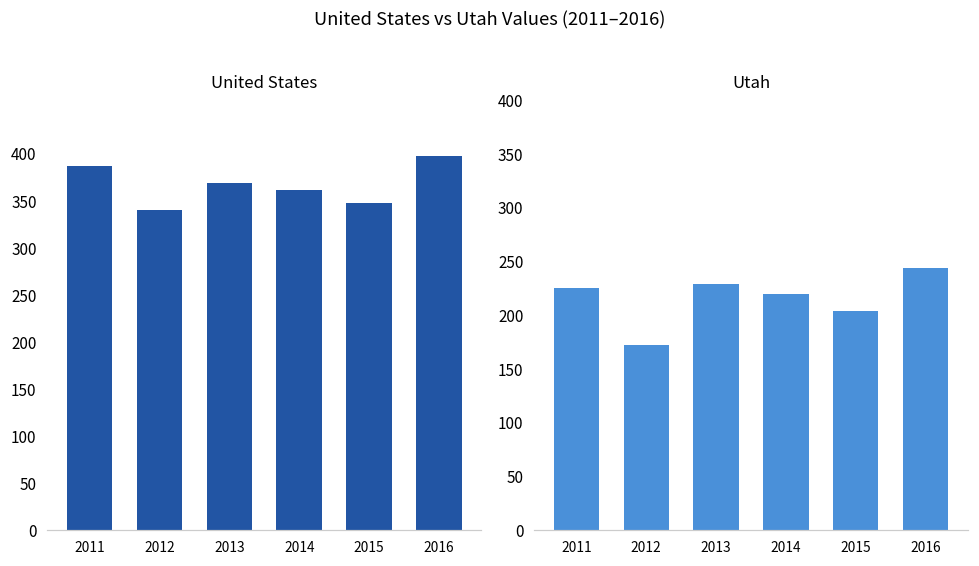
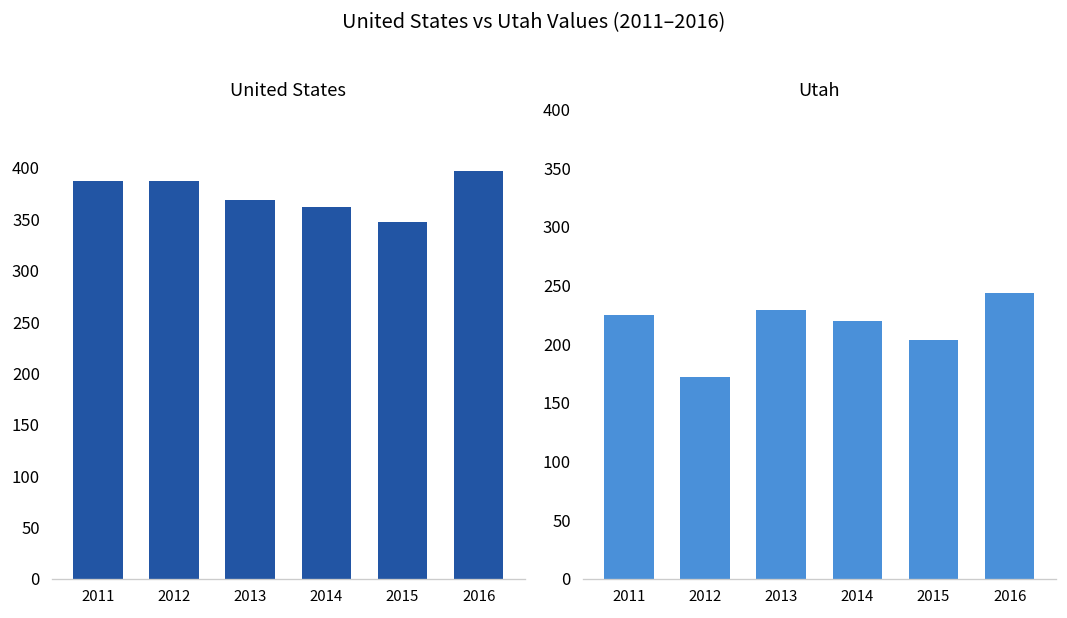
  {
    "United States": {
      "2011": 390,
-     "2012": 340,
+     "2012": 390,
      "2013": 370,
      "2014": 360,
      "2015": 350,
      "2016": 400
    },
    "Utah": {
      "2011": 230,
      "2012": 170,
      "2013": 230,
      "2014": 220,
      "2015": 200,
      "2016": 240
    }
  }
